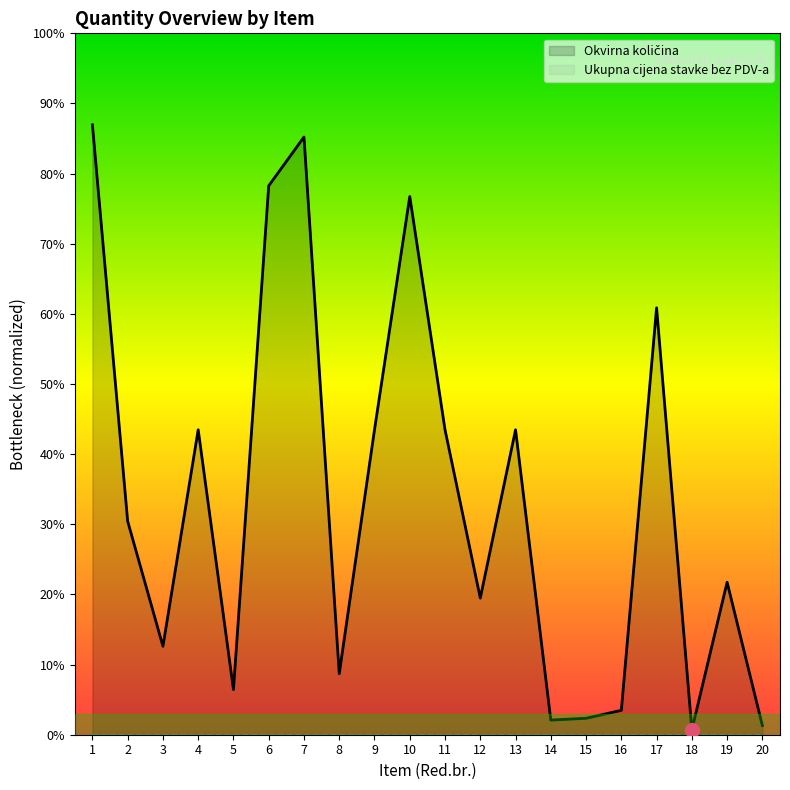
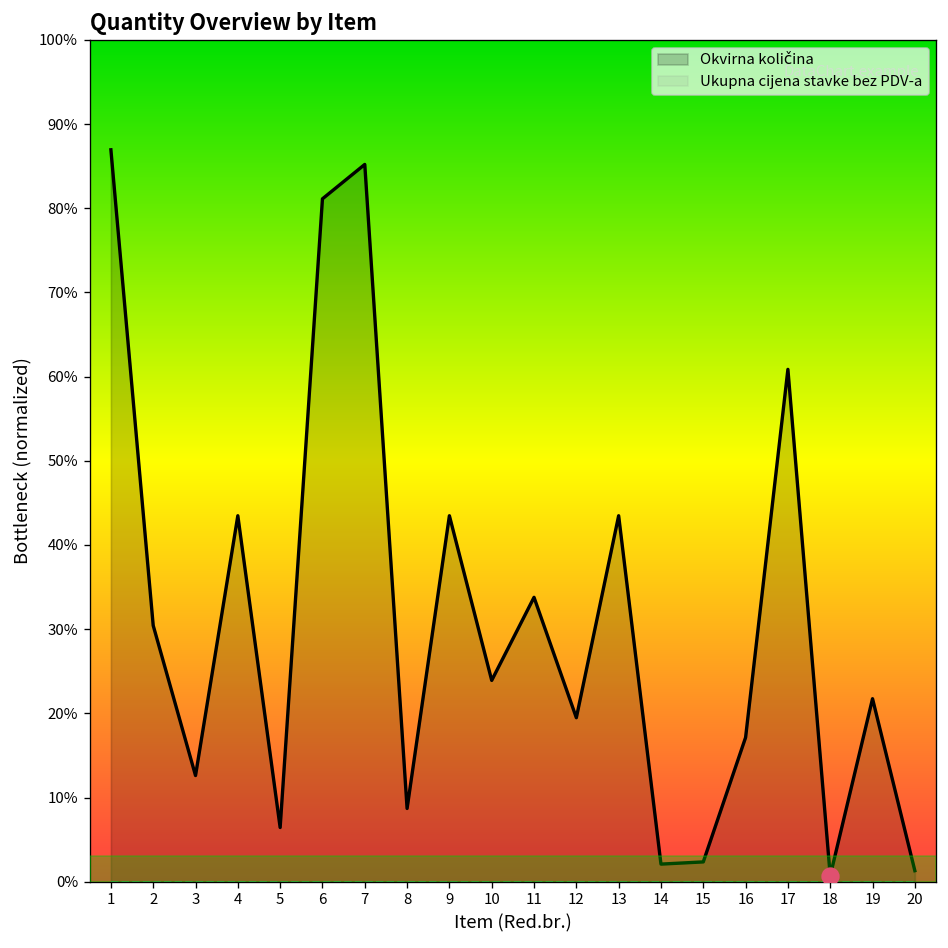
  {
    "Okvirna količina": {
      "1": "87%",
      "2": "30%",
      "3": "13%",
      "4": "43%",
      "5": "6%",
-     "6": "78%",
+     "6": "81%",
      "7": "85%",
      "8": "9%",
      "9": "43%",
-     "10": "77%",
-     "11": "43%",
+     "10": "24%",
+     "11": "34%",
      "12": "19%",
      "13": "43%",
      "14": "2%",
      "15": "2%",
-     "16": "3%",
+     "16": "17%",
      "17": "61%",
      "19": "22%",
      "20": "1%"
    },
    "Ukupna cijena stavke bez PDV-a": {
      "1": "0%",
      "2": "0%",
      "3": "0%",
      "4": "0%",
      "5": "0%",
      "6": "0%",
      "7": "0%",
      "8": "0%",
      "9": "0%",
      "10": "0%",
      "11": "0%",
      "12": "0%",
      "13": "0%",
      "14": "0%",
      "15": "0%",
      "16": "0%",
      "17": "0%",
      "18": "0%",
      "19": "0%",
      "20": "0%"
    }
  }
